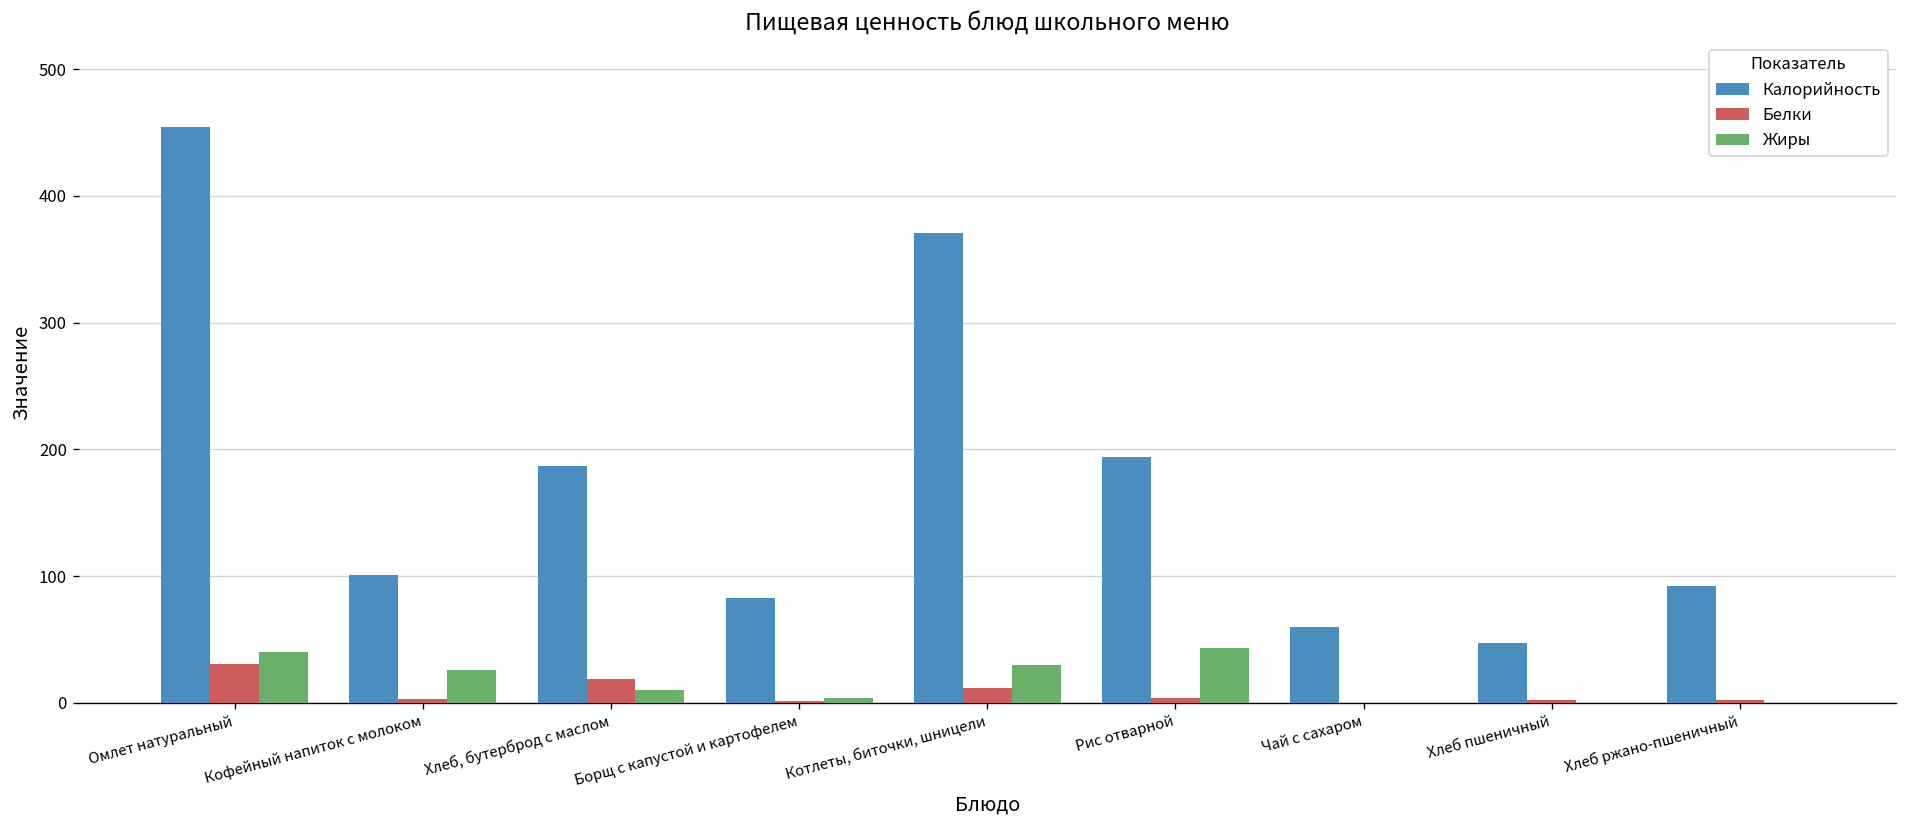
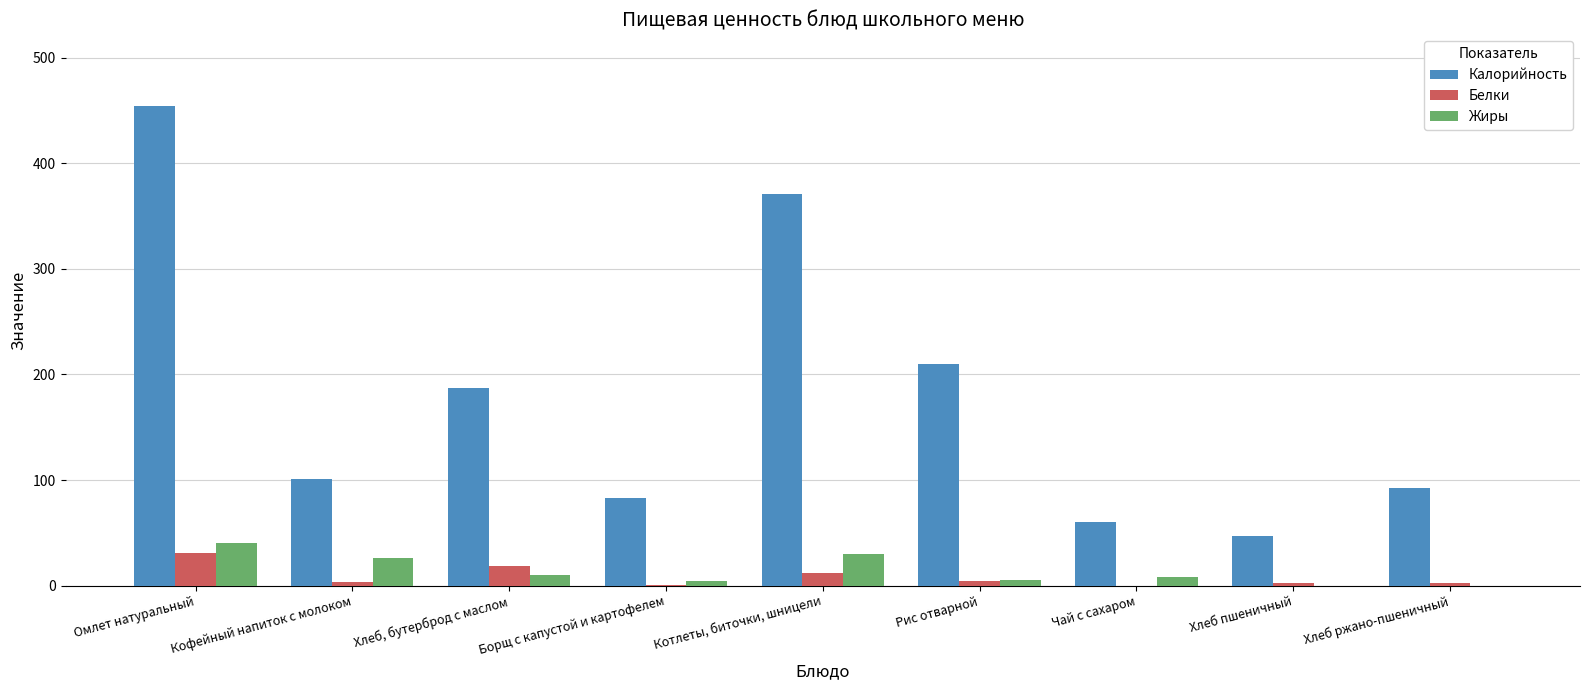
  {
    "Калорийность": {
      "Омлет натуральный": 454,
      "Кофейный напиток с молоком": 101,
      "Хлеб, бутерброд с маслом": 187,
      "Борщ с капустой и картофелем": 83,
      "Котлеты, биточки, шницели": 371,
-     "Рис отварной": 194,
+     "Рис отварной": 210,
      "Чай с сахаром": 60,
      "Хлеб пшеничный": 47,
      "Хлеб ржано-пшеничный": 92
    },
    "Белки": {
      "Омлет натуральный": 31,
      "Кофейный напиток с молоком": 3,
      "Хлеб, бутерброд с маслом": 19,
      "Котлеты, биточки, шницели": 12,
      "Рис отварной": 4,
      "Чай с сахаром": 0
    },
    "Жиры": {
      "Омлет натуральный": 40,
      "Кофейный напиток с молоком": 26,
      "Хлеб, бутерброд с маслом": 10,
      "Борщ с капустой и картофелем": 4,
      "Котлеты, биточки, шницели": 30,
-     "Рис отварной": 43,
-     "Чай с сахаром": 0,
+     "Рис отварной": 5,
+     "Чай с сахаром": 8,
      "Хлеб пшеничный": 0,
      "Хлеб ржано-пшеничный": 0
    }
  }
